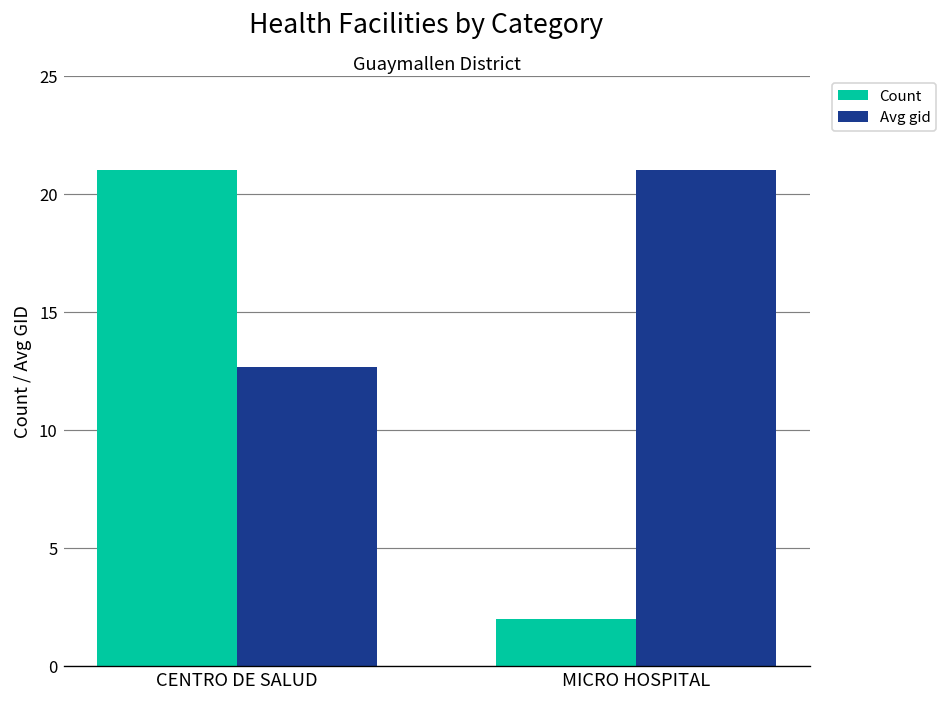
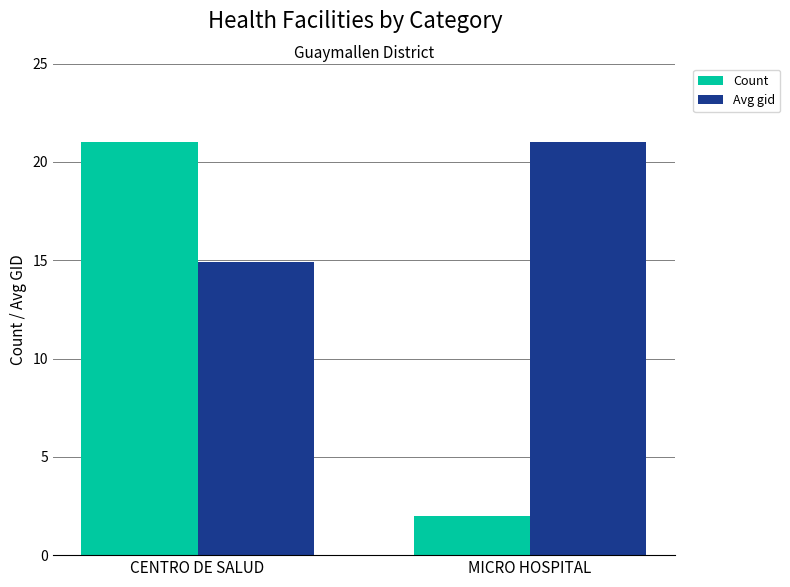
  {
    "Count": {
      "CENTRO DE SALUD": 21.0,
      "MICRO HOSPITAL": 2.0
    },
    "Avg gid": {
-     "CENTRO DE SALUD": 12.7,
+     "CENTRO DE SALUD": 14.9,
      "MICRO HOSPITAL": 21.0
    }
  }
